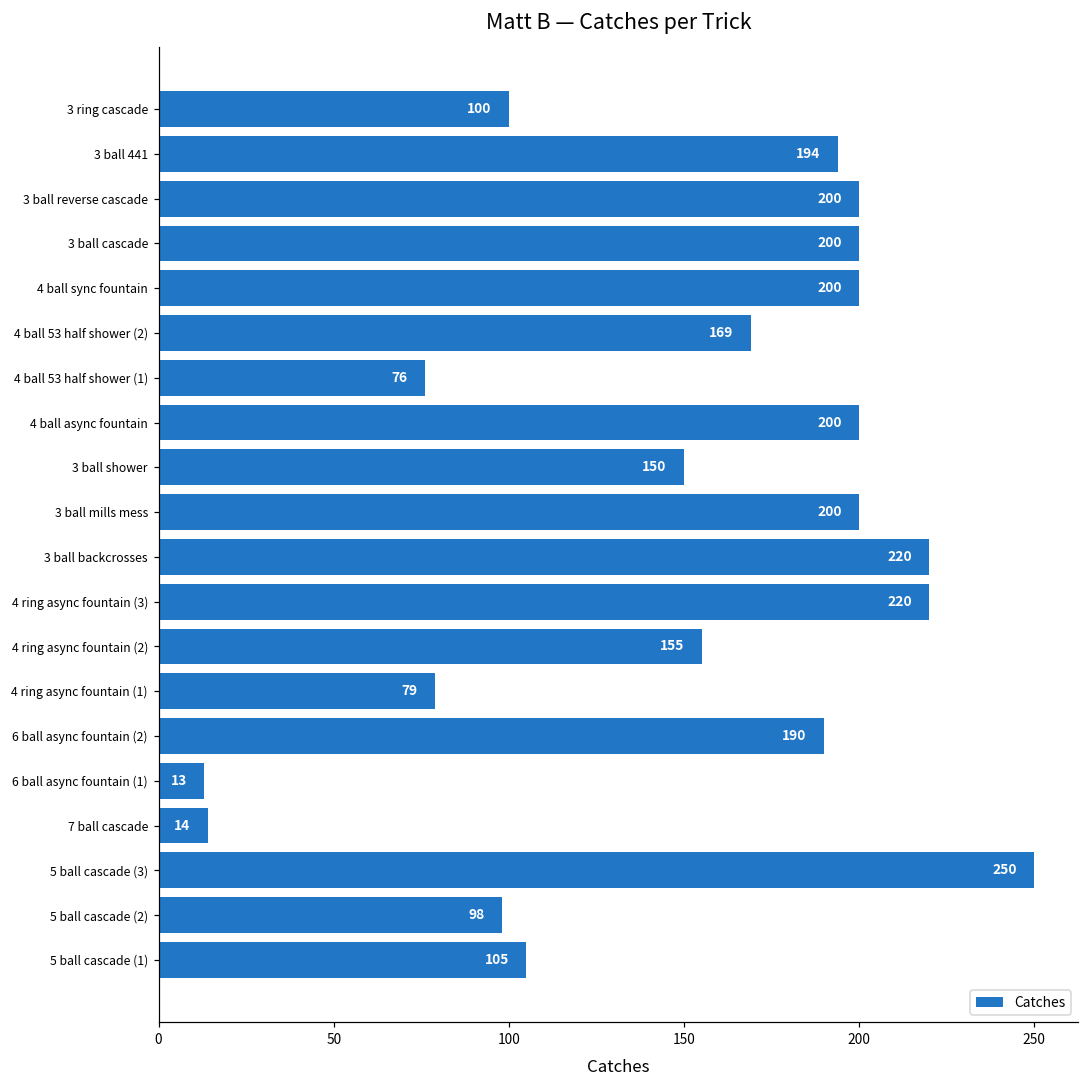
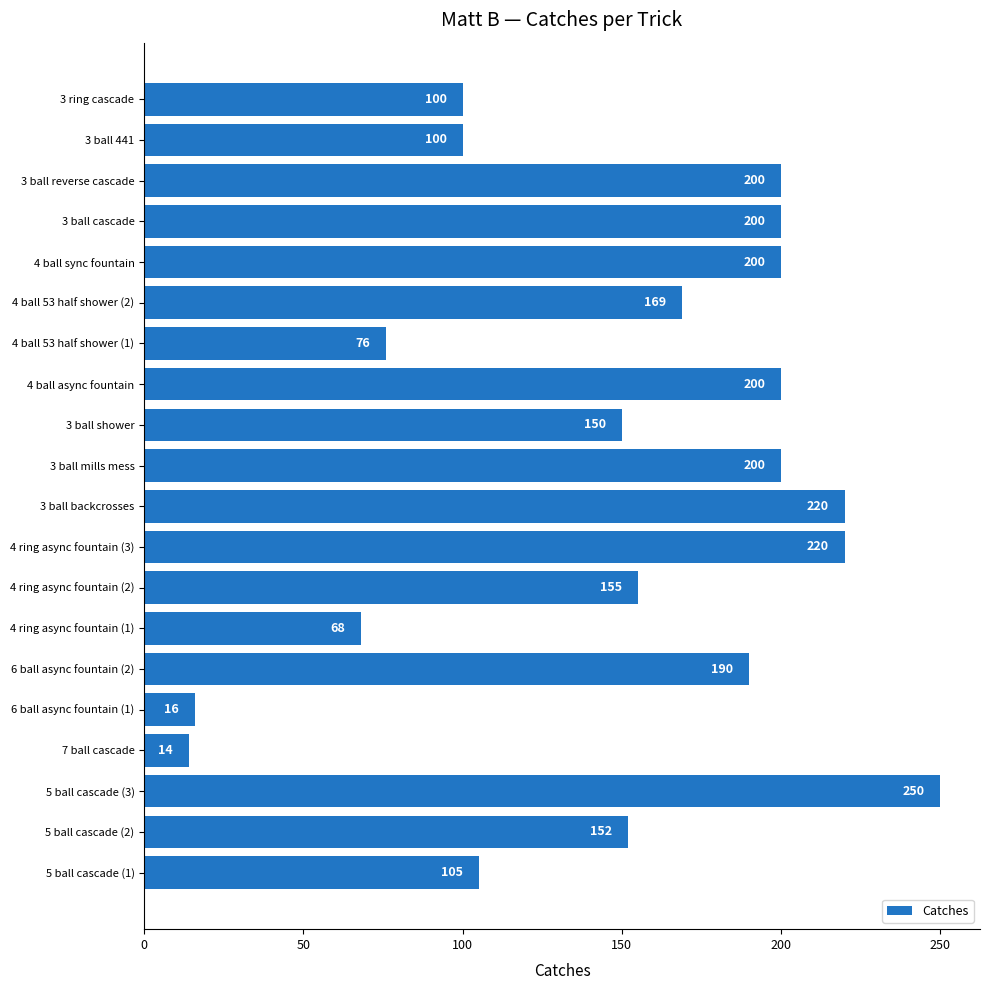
  {
    "3 ring cascade": 100,
-   "3 ball 441": 194,
+   "3 ball 441": 100,
    "3 ball reverse cascade": 200,
    "3 ball cascade": 200,
    "4 ball sync fountain": 200,
    "4 ball 53 half shower (2)": 169,
    "4 ball 53 half shower (1)": 76,
    "4 ball async fountain": 200,
    "3 ball shower": 150,
    "3 ball mills mess": 200,
    "3 ball backcrosses": 220,
    "4 ring async fountain (3)": 220,
    "4 ring async fountain (2)": 155,
-   "4 ring async fountain (1)": 79,
+   "4 ring async fountain (1)": 68,
    "6 ball async fountain (2)": 190,
-   "6 ball async fountain (1)": 13,
+   "6 ball async fountain (1)": 16,
    "7 ball cascade": 14,
    "5 ball cascade (3)": 250,
-   "5 ball cascade (2)": 98,
+   "5 ball cascade (2)": 152,
    "5 ball cascade (1)": 105
  }
